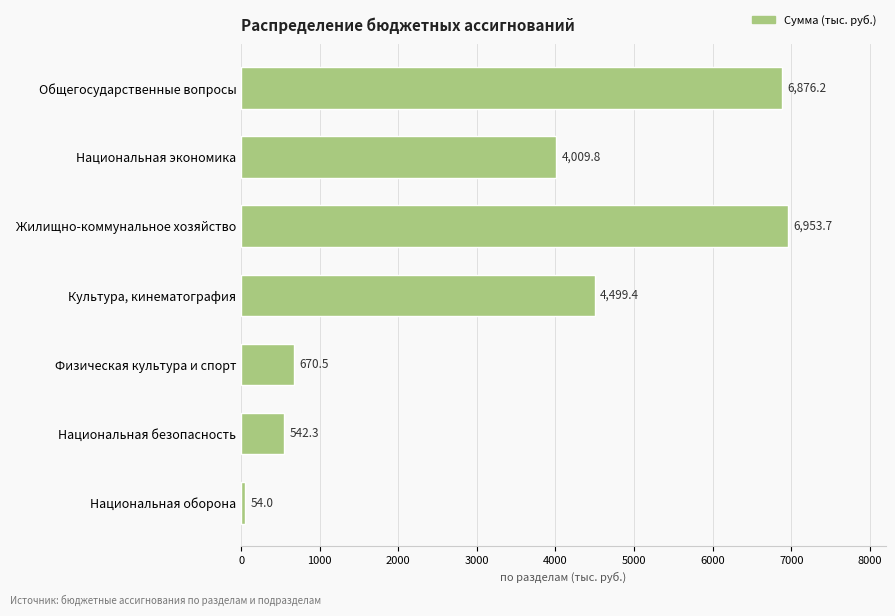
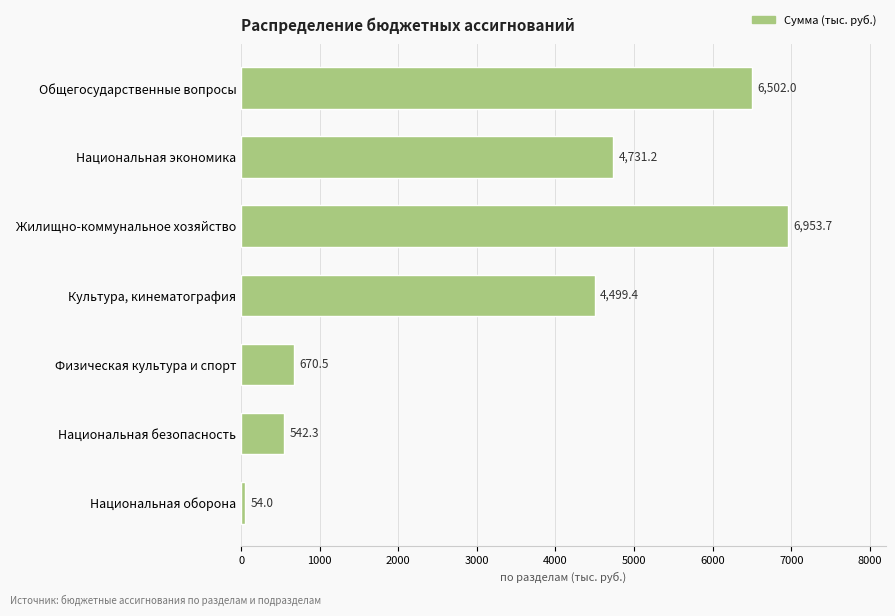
  {
-   "Общегосударственные вопросы": "6,876.2",
-   "Национальная экономика": "4,009.8",
+   "Общегосударственные вопросы": "6,502.0",
+   "Национальная экономика": "4,731.2",
    "Жилищно-коммунальное хозяйство": "6,953.7",
    "Культура, кинематография": "4,499.4",
    "Физическая культура и спорт": "670.5",
    "Национальная безопасность": "542.3",
    "Национальная оборона": "54.0"
  }
